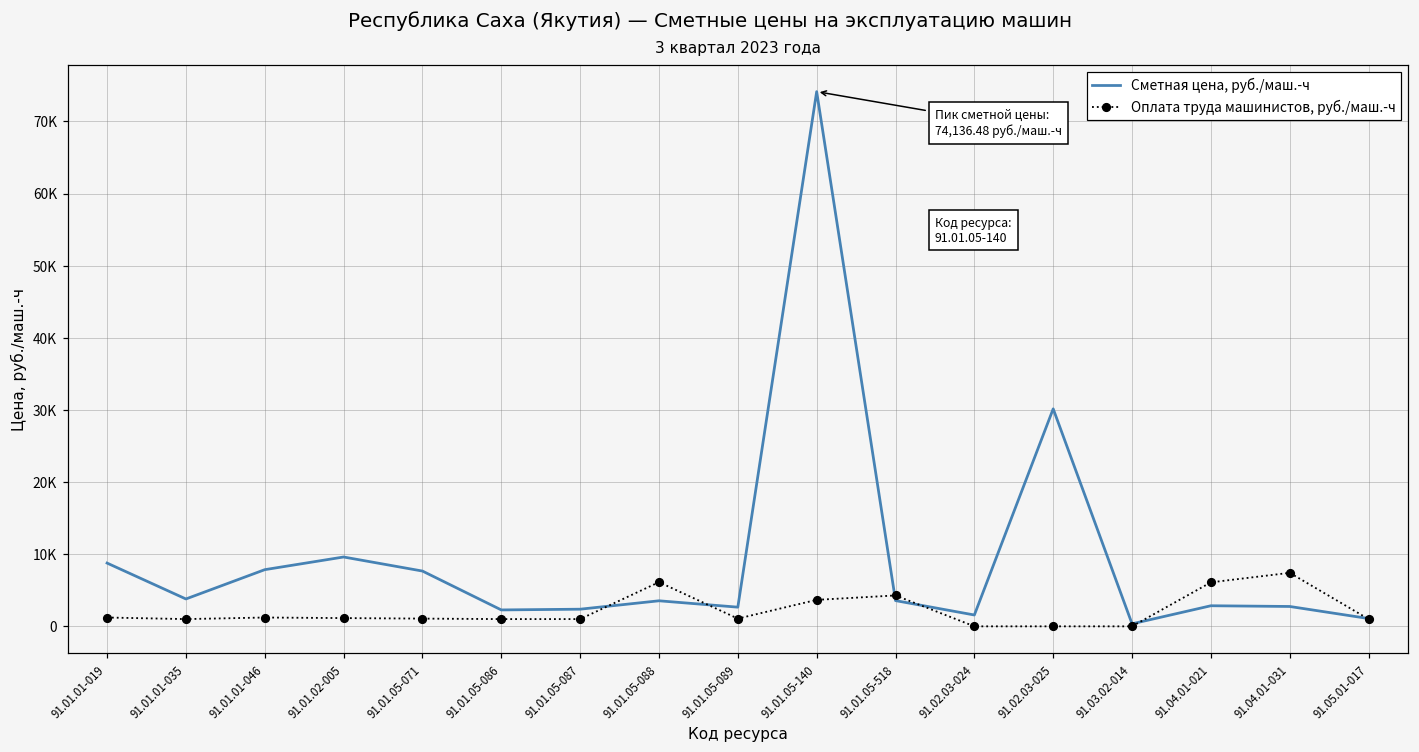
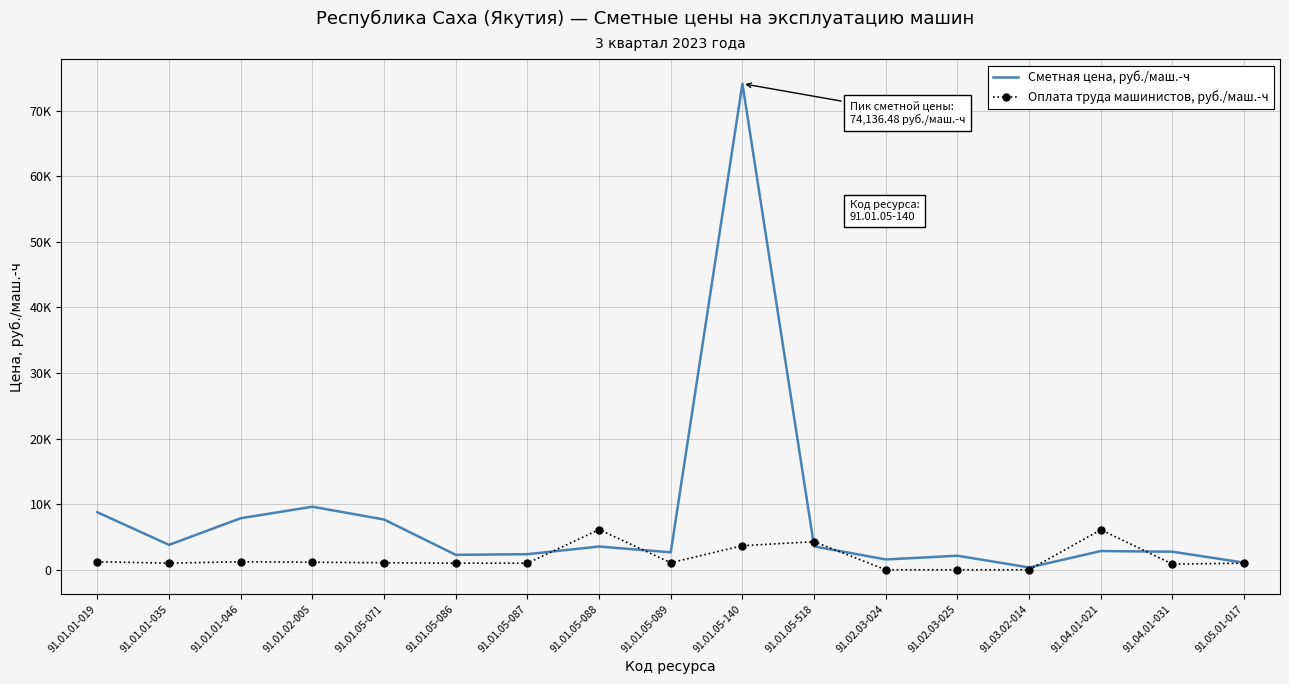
  {
    "Сметная цена, руб./маш.-ч": {
      "91.01.01-019": 9000,
      "91.01.01-035": 4000,
      "91.01.01-046": 8000,
      "91.01.02-005": 10000,
      "91.01.05-071": 8000,
      "91.01.05-086": 2000,
      "91.01.05-087": 2000,
      "91.01.05-088": 4000,
      "91.01.05-089": 3000,
      "91.01.05-518": 4000,
      "91.02.03-024": 2000,
-     "91.02.03-025": 30000,
+     "91.02.03-025": 2000,
      "91.04.01-021": 3000,
      "91.04.01-031": 3000
    },
    "Оплата труда машинистов, руб./маш.-ч": {
      "91.01.01-019": 1000,
      "91.01.01-035": 1000,
      "91.01.01-046": 1000,
      "91.01.02-005": 1000,
      "91.01.05-071": 1000,
      "91.01.05-086": 1000,
      "91.01.05-087": 1000,
      "91.01.05-088": 6000,
      "91.01.05-089": 1000,
      "91.01.05-140": 4000,
      "91.01.05-518": 4000,
      "91.02.03-024": 0,
      "91.02.03-025": 0,
      "91.04.01-021": 6000,
-     "91.04.01-031": 7000
+     "91.04.01-031": 1000
    }
  }
